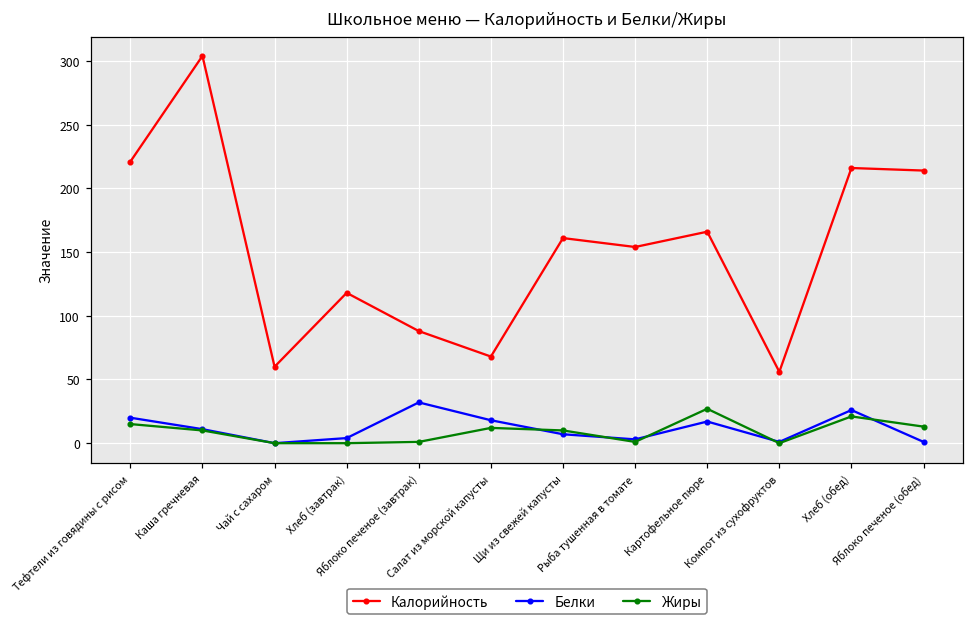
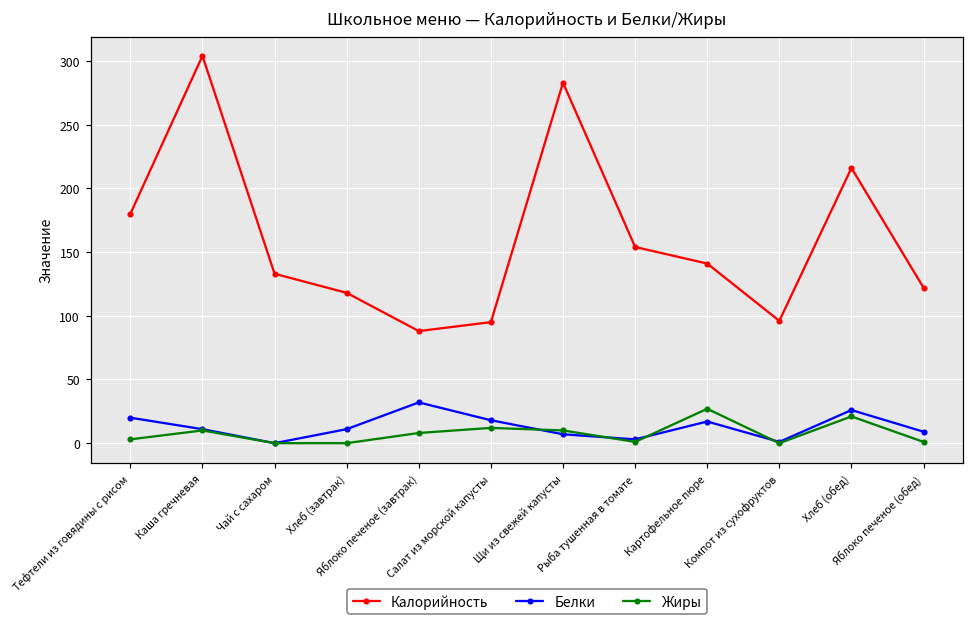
  {
    "Калорийность": {
-     "Тефтели из говядины с рисом": 221,
+     "Тефтели из говядины с рисом": 180,
      "Каша гречневая": 304,
-     "Чай с сахаром": 60,
+     "Чай с сахаром": 133,
      "Хлеб (завтрак)": 118,
      "Яблоко печеное (завтрак)": 88,
-     "Салат из морской капусты": 68,
-     "Щи из свежей капусты": 161,
+     "Салат из морской капусты": 95,
+     "Щи из свежей капусты": 283,
      "Рыба тушенная в томате": 154,
-     "Картофельное пюре": 166,
-     "Компот из сухофруктов": 56,
+     "Картофельное пюре": 141,
+     "Компот из сухофруктов": 96,
      "Хлеб (обед)": 216,
-     "Яблоко печеное (обед)": 214
+     "Яблоко печеное (обед)": 122
    },
    "Белки": {
      "Тефтели из говядины с рисом": 20,
-     "Хлеб (завтрак)": 4,
+     "Хлеб (завтрак)": 11,
      "Яблоко печеное (завтрак)": 32,
      "Салат из морской капусты": 18,
      "Щи из свежей капусты": 7,
      "Картофельное пюре": 17,
      "Хлеб (обед)": 26,
-     "Яблоко печеное (обед)": 1
+     "Яблоко печеное (обед)": 9
    },
    "Жиры": {
-     "Тефтели из говядины с рисом": 15,
+     "Тефтели из говядины с рисом": 3,
      "Хлеб (завтрак)": 0,
-     "Яблоко печеное (завтрак)": 1,
+     "Яблоко печеное (завтрак)": 8,
      "Салат из морской капусты": 12,
      "Щи из свежей капусты": 10,
      "Картофельное пюре": 27,
      "Хлеб (обед)": 21,
-     "Яблоко печеное (обед)": 13
+     "Яблоко печеное (обед)": 1
    }
  }
